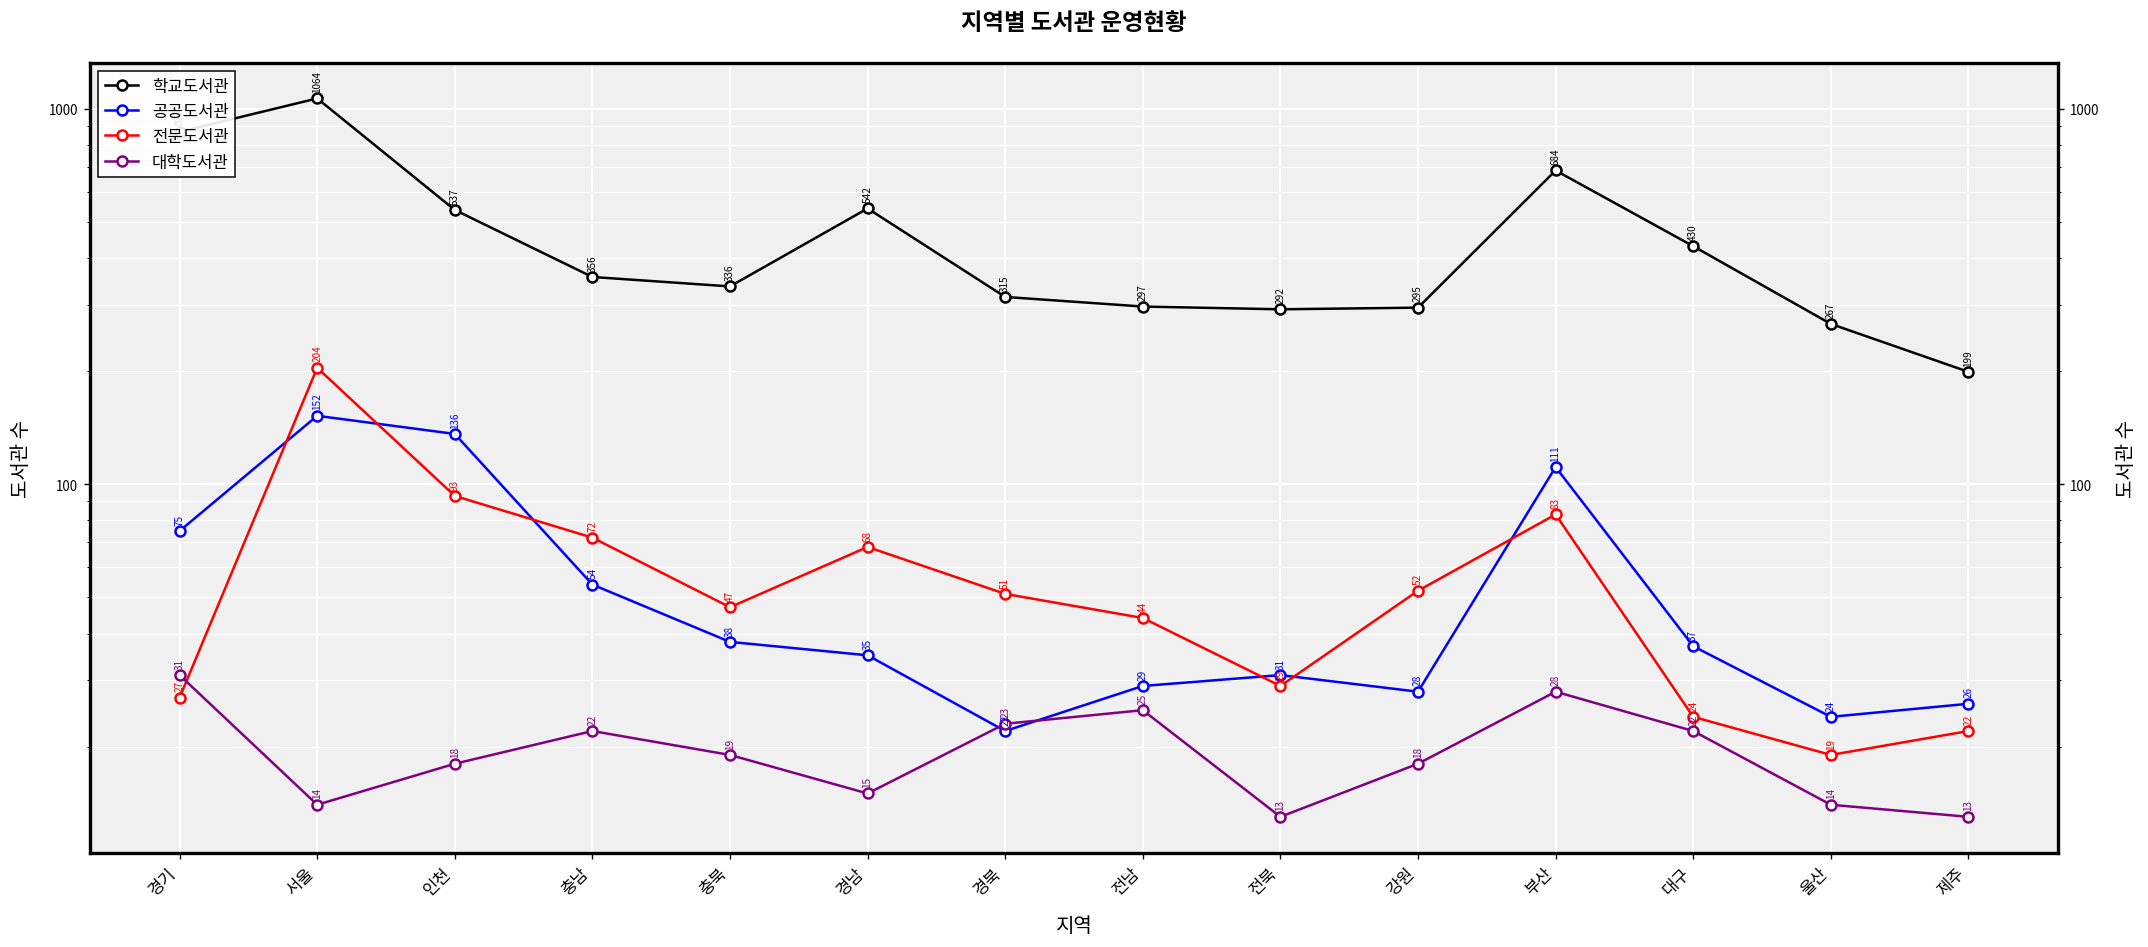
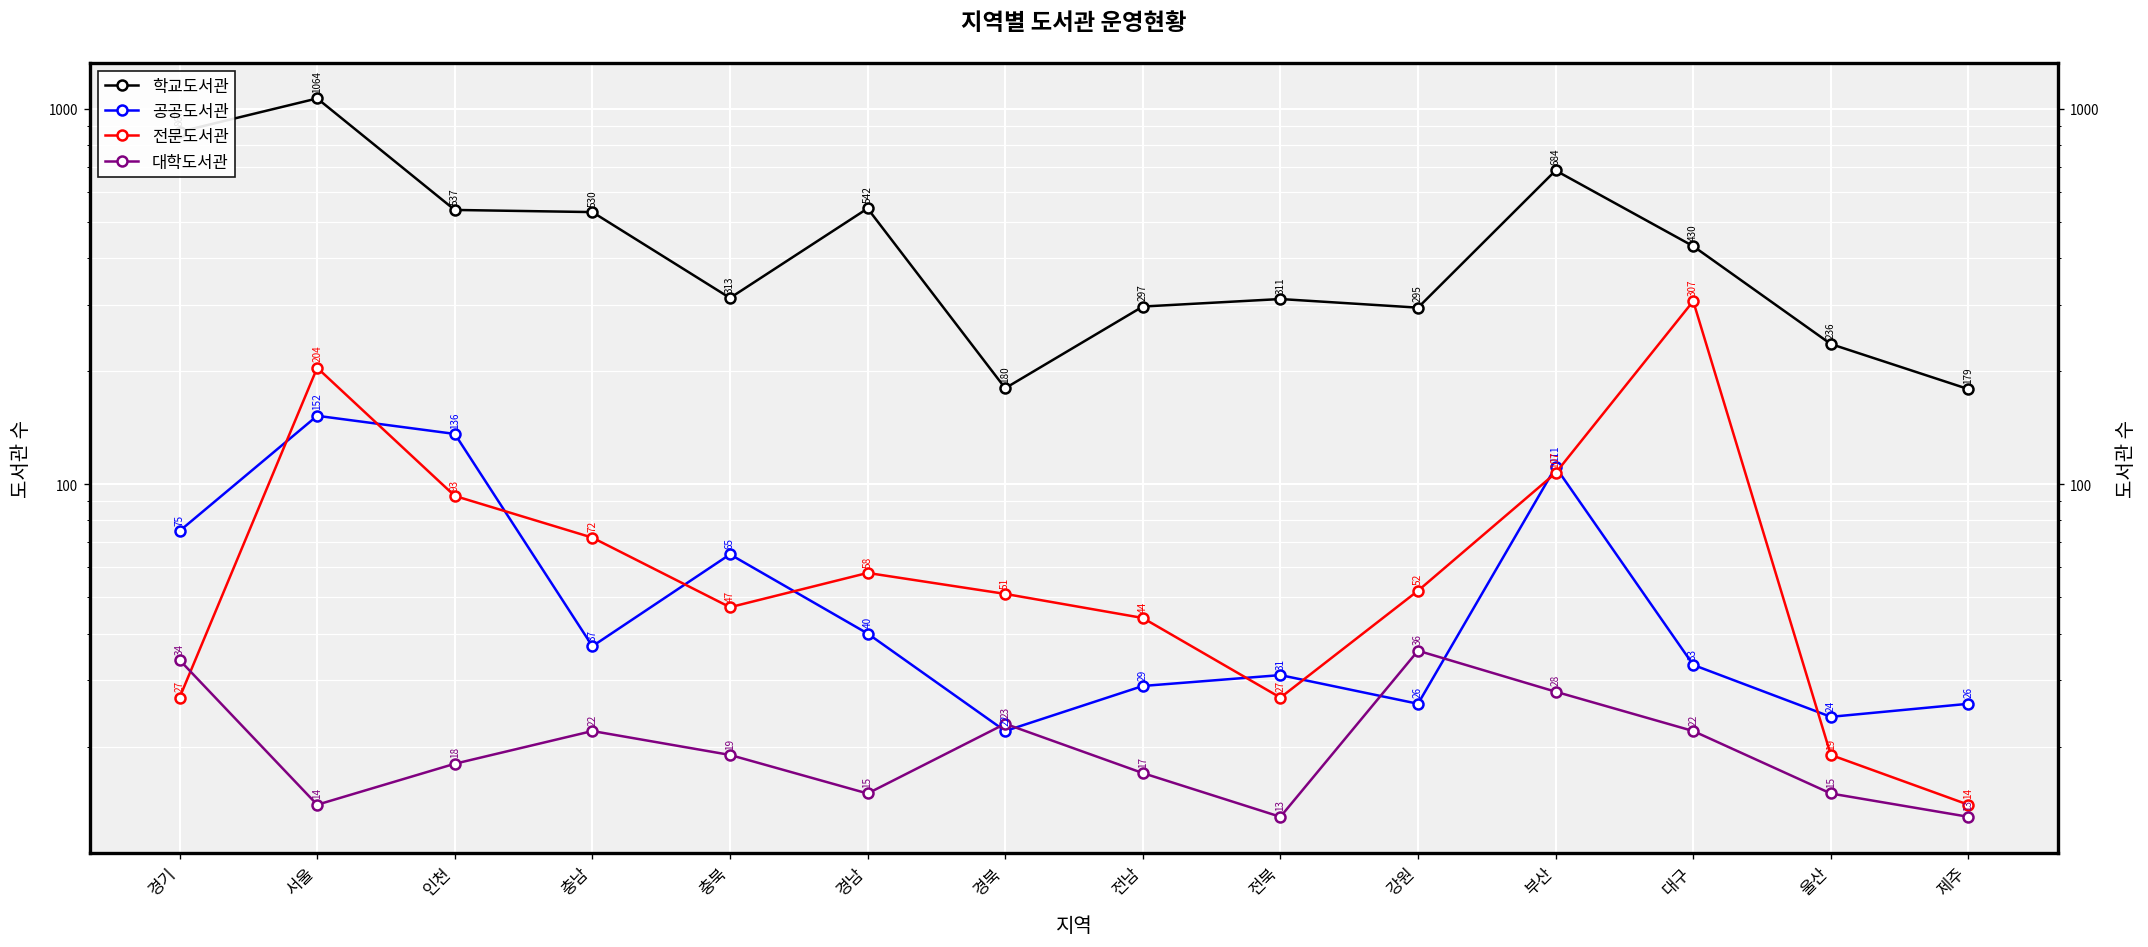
  {
    "학교도서관": {
      "서울": 1064,
      "인천": 537,
-     "충남": 356,
-     "충북": 336,
+     "충남": 530,
+     "충북": 313,
      "경남": 542,
-     "경북": 315,
+     "경북": 180,
      "전남": 297,
-     "전북": 292,
+     "전북": 311,
      "강원": 295,
      "부산": 684,
      "대구": 430,
-     "울산": 267,
-     "제주": 199
+     "울산": 236,
+     "제주": 179
    },
    "공공도서관": {
      "경기": 75,
      "서울": 152,
      "인천": 136,
-     "충남": 54,
-     "충북": 38,
-     "경남": 35,
+     "충남": 37,
+     "충북": 65,
+     "경남": 40,
      "전남": 29,
      "전북": 31,
-     "강원": 28,
+     "강원": 26,
      "부산": 111,
-     "대구": 37,
+     "대구": 33,
      "울산": 24,
      "제주": 26
    },
    "전문도서관": {
      "경기": 27,
      "서울": 204,
      "인천": 93,
      "충남": 72,
      "충북": 47,
-     "경남": 68,
+     "경남": 58,
      "경북": 51,
      "전남": 44,
-     "전북": 29,
+     "전북": 27,
      "강원": 52,
-     "부산": 83,
-     "대구": 24,
+     "부산": 107,
+     "대구": 307,
      "울산": 19,
-     "제주": 22
+     "제주": 14
    },
    "대학도서관": {
-     "경기": 31,
+     "경기": 34,
      "서울": 14,
      "인천": 18,
      "충남": 22,
      "충북": 19,
      "경남": 15,
-     "전남": 25,
+     "전남": 17,
      "전북": 13,
-     "강원": 18,
+     "강원": 36,
      "부산": 28,
-     "울산": 14,
+     "울산": 15,
      "제주": 13
    }
  }
